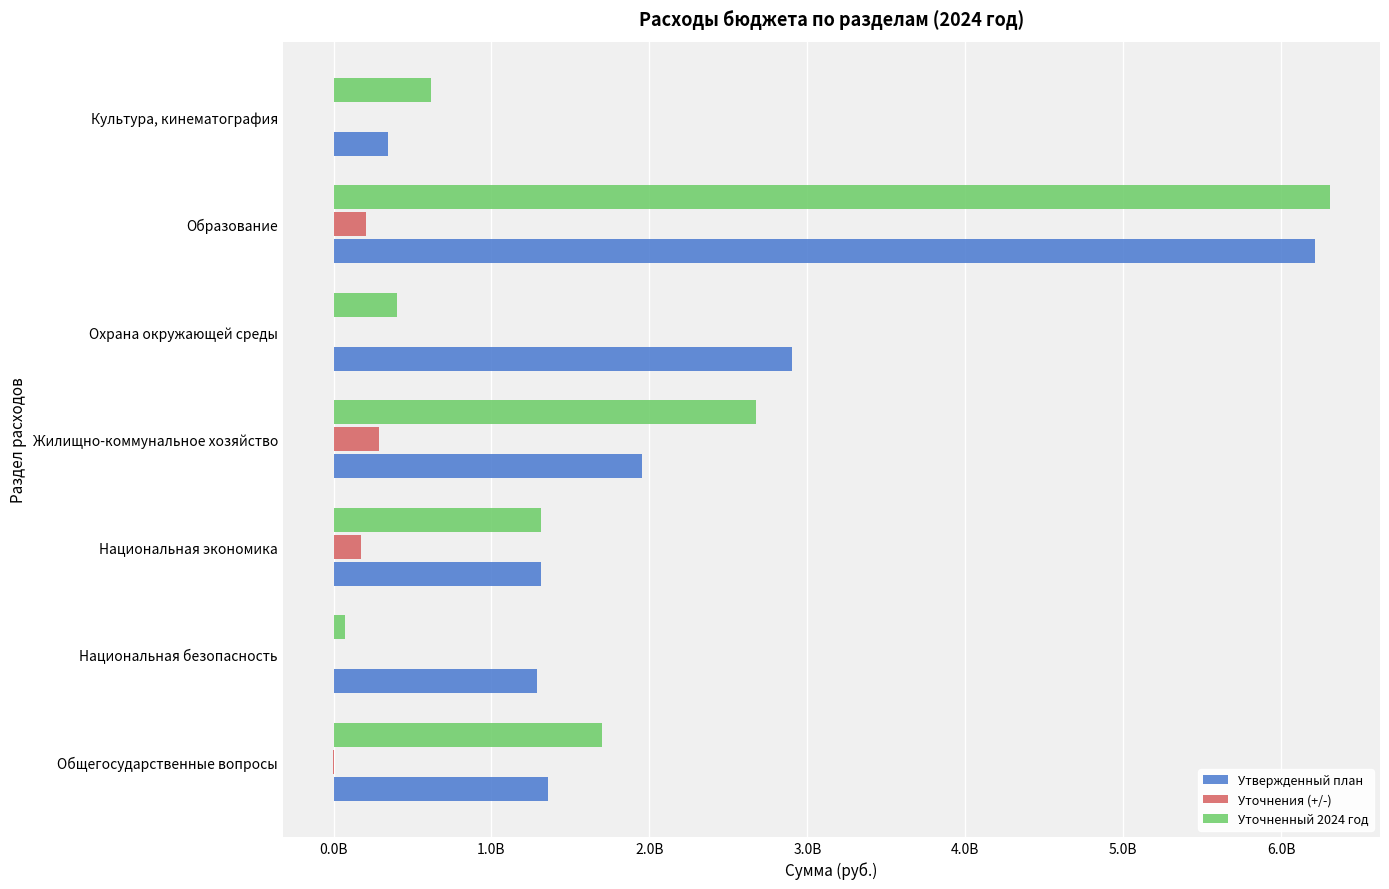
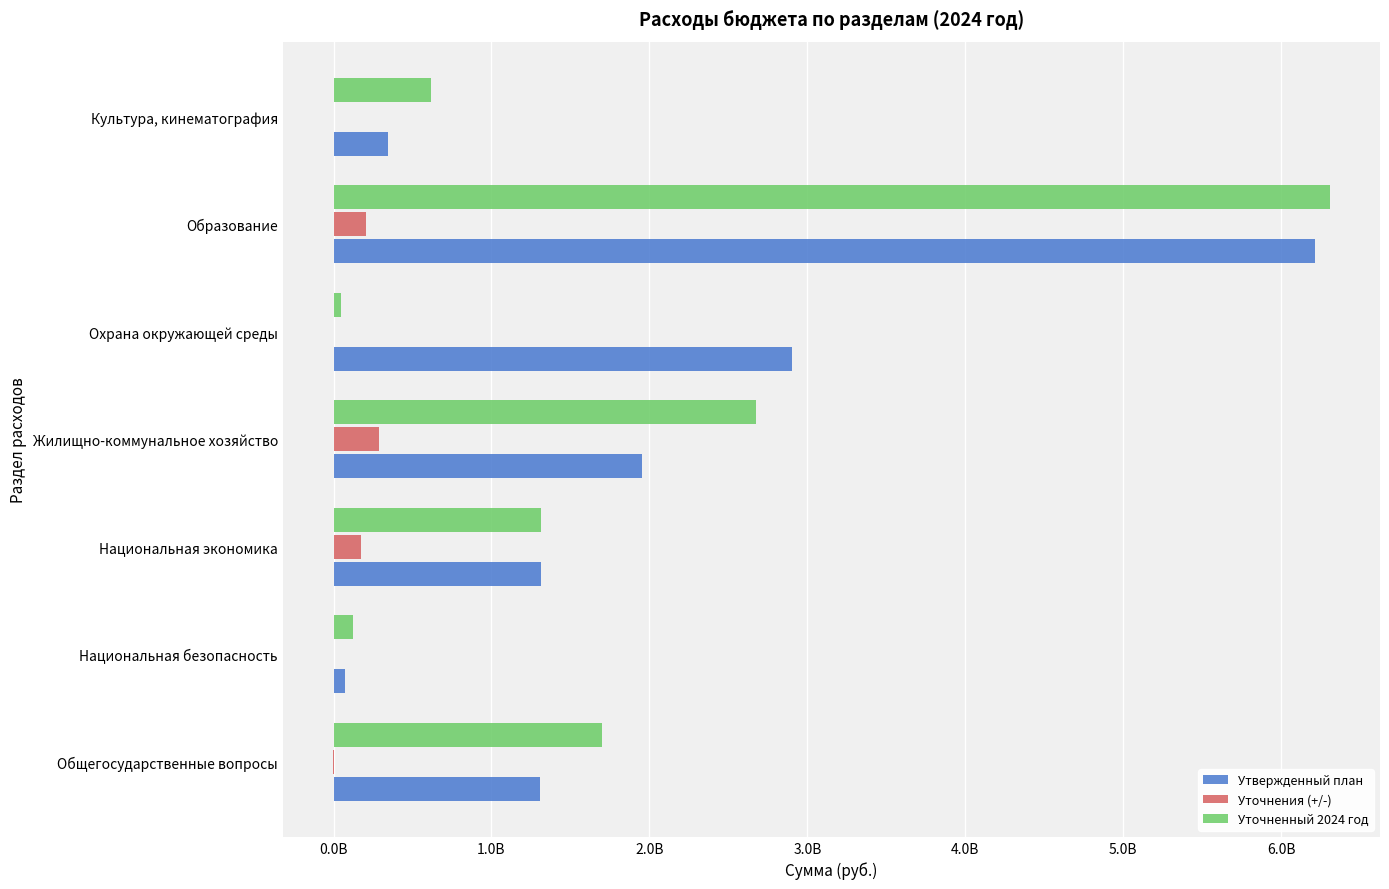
  {
    "Утвержденный план": {
      "Культура, кинематография": 350000000,
      "Образование": 6220000000,
      "Охрана окружающей среды": 2900000000,
      "Жилищно-коммунальное хозяйство": 1950000000,
      "Национальная экономика": 1310000000,
-     "Национальная безопасность": 1290000000,
-     "Общегосударственные вопросы": 1360000000
+     "Национальная безопасность": 70000000,
+     "Общегосударственные вопросы": 1310000000
    },
    "Уточнения (+/-)": {
      "Культура, кинематография": 0,
      "Образование": 210000000,
      "Охрана окружающей среды": 0,
      "Жилищно-коммунальное хозяйство": 290000000,
      "Национальная экономика": 170000000
    },
    "Уточненный 2024 год": {
      "Культура, кинематография": 620000000,
      "Образование": 6310000000,
-     "Охрана окружающей среды": 400000000,
+     "Охрана окружающей среды": 50000000,
      "Жилищно-коммунальное хозяйство": 2680000000,
      "Национальная экономика": 1310000000,
-     "Национальная безопасность": 70000000,
+     "Национальная безопасность": 130000000,
      "Общегосударственные вопросы": 1700000000
    }
  }
